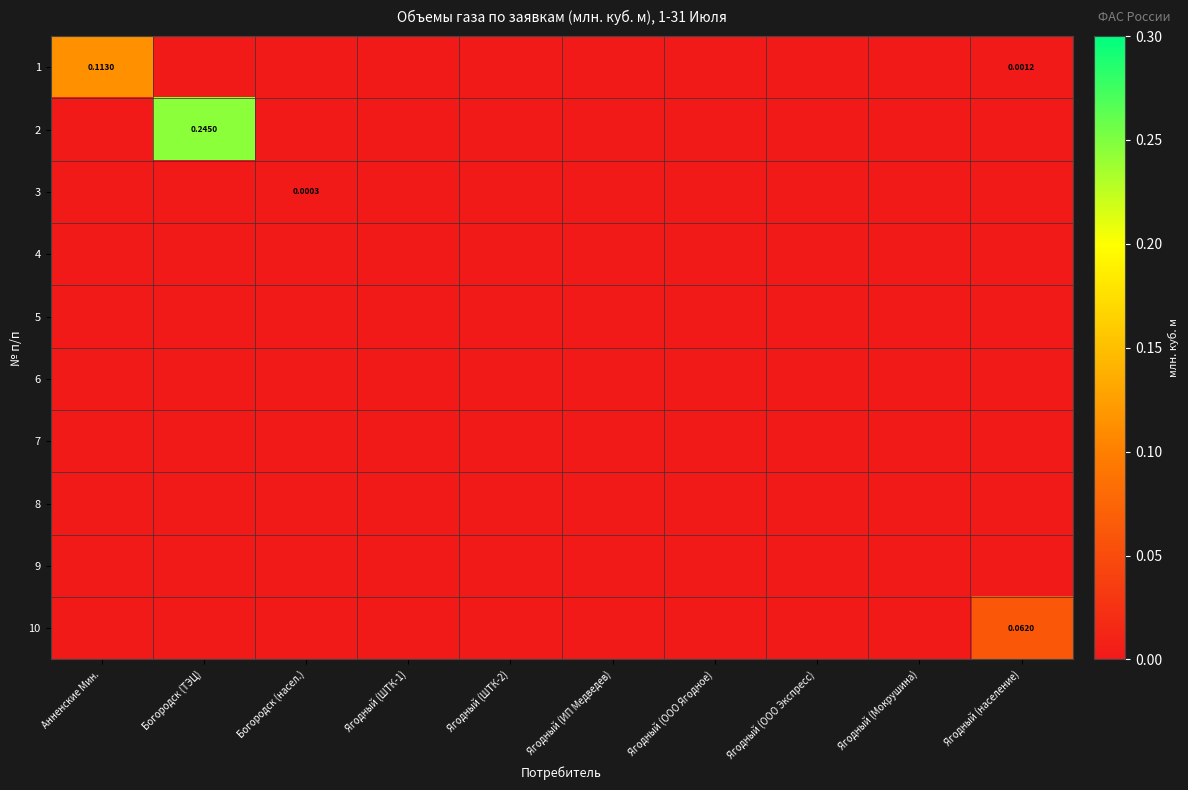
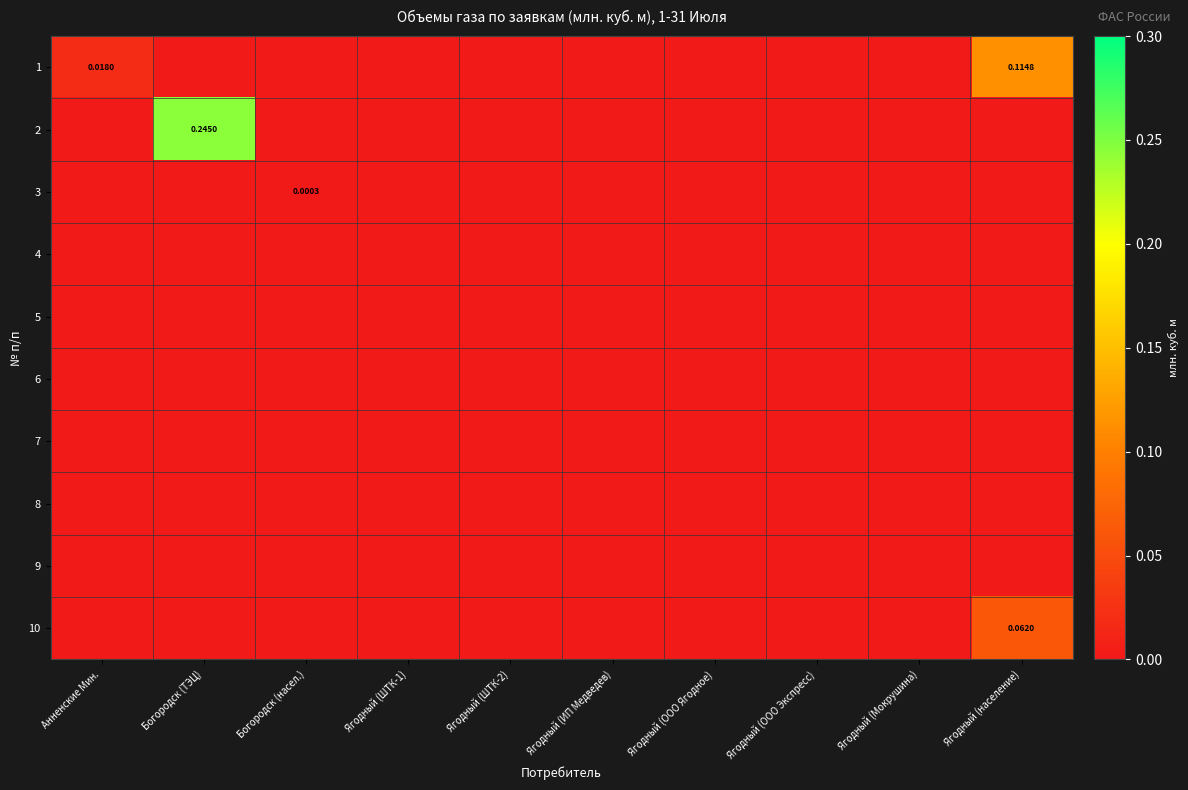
  {
    "1": {
-     "Анненские Мин.": 0.1130,
-     "Ягодный (население)": 0.0012
+     "Анненские Мин.": 0.0180,
+     "Ягодный (население)": 0.1148
    },
    "2": {
      "Богородск (ТЭЦ)": 0.2450
    },
    "3": {
      "Богородск (насел.)": 0.0003
    },
    "10": {
      "Ягодный (население)": 0.0620
    }
  }
